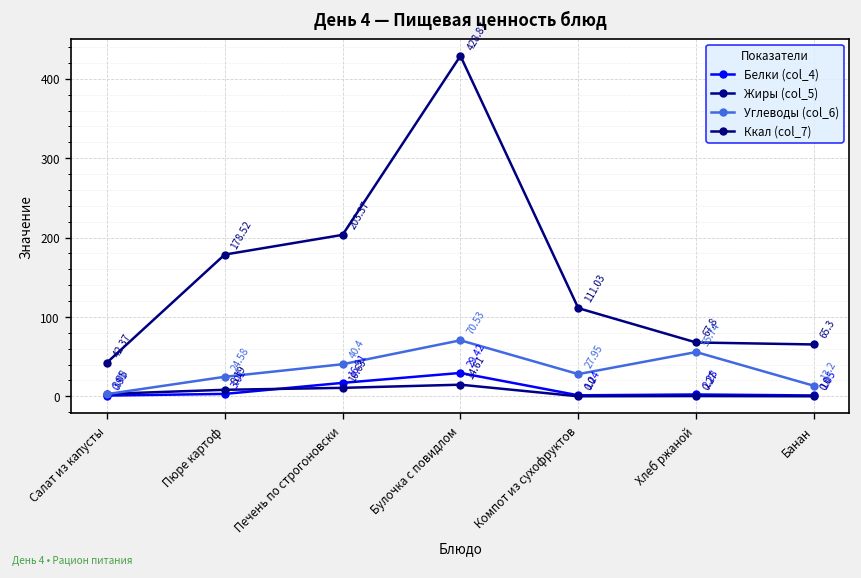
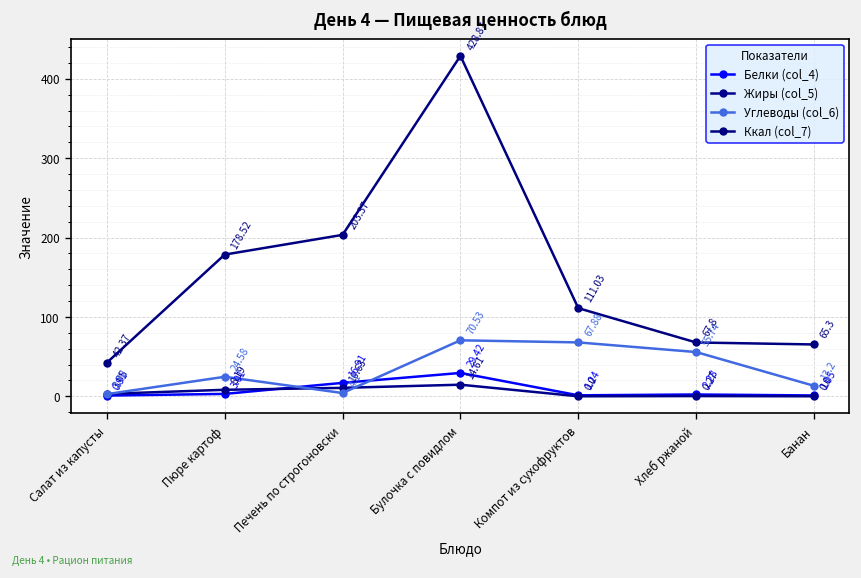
  {
    "Углеводы (col_6)": {
-     "Печень по строгоновски": 40.4,
+     "Печень по строгоновски": 4.1,
      "Булочка с повидлом": 70.53,
-     "Компот из сухофруктов": 27.95
+     "Компот из сухофруктов": 67.88
    }
  }
